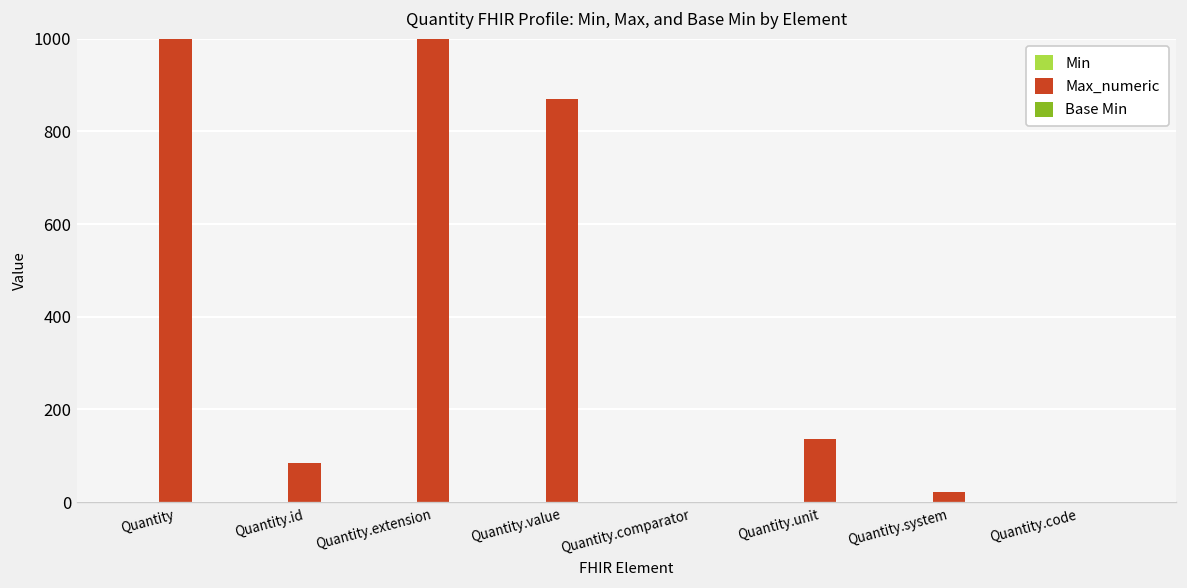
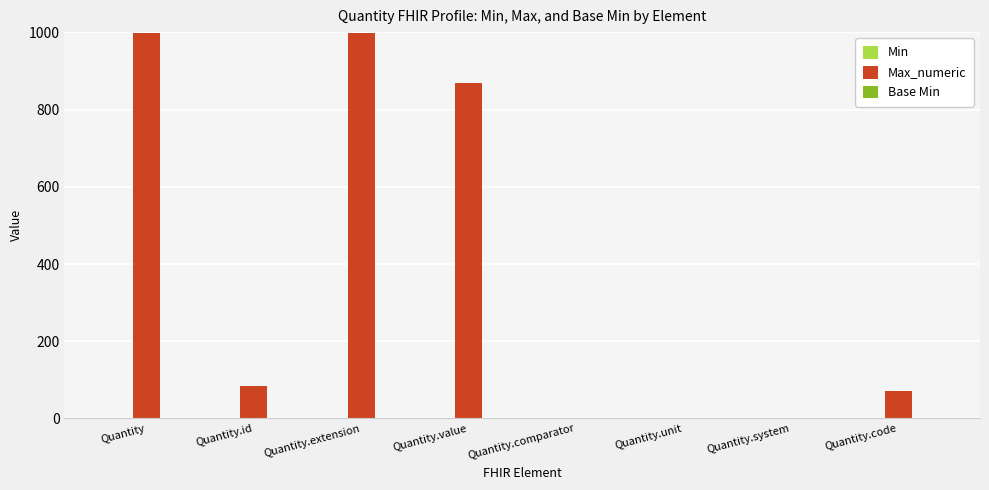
  {
    "Max_numeric": {
      "Quantity": 1000,
      "Quantity.id": 80,
      "Quantity.extension": 1000,
      "Quantity.value": 870,
      "Quantity.comparator": 0,
-     "Quantity.unit": 140,
-     "Quantity.system": 20,
-     "Quantity.code": 0
+     "Quantity.unit": 0,
+     "Quantity.system": 0,
+     "Quantity.code": 70
    }
  }
